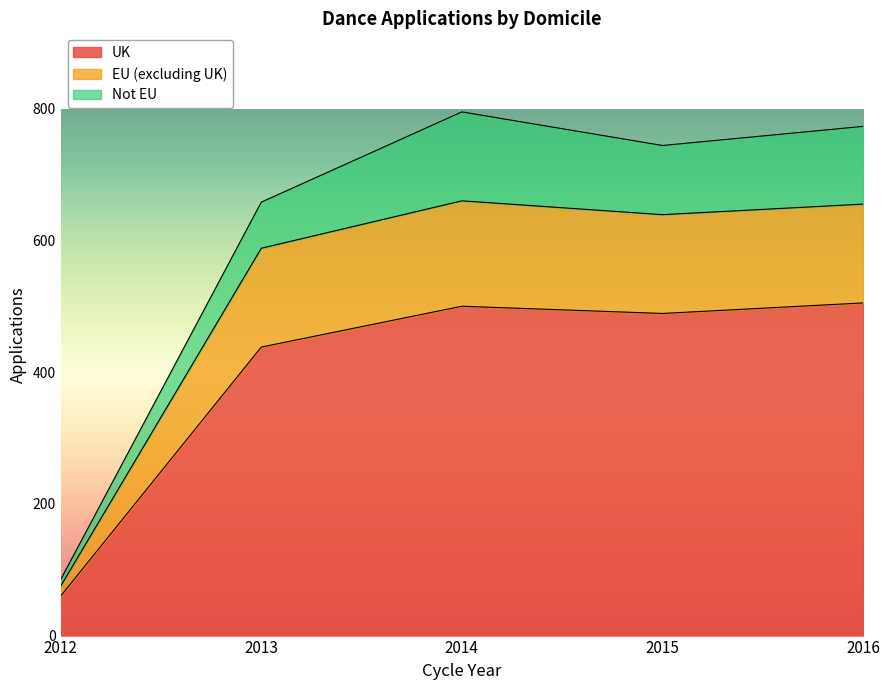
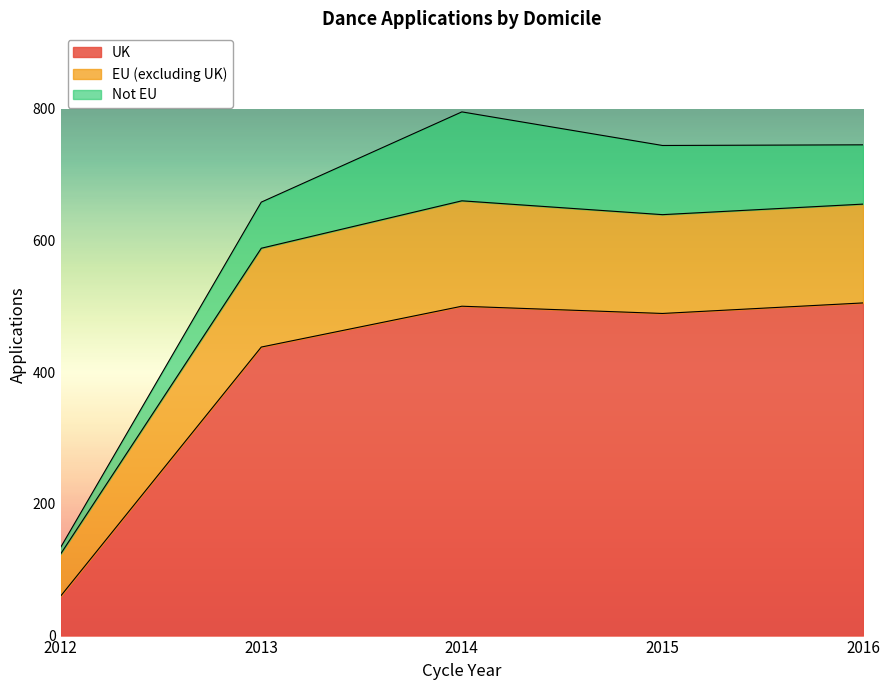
  {
    "UK": {
      "2012": 60,
      "2013": 440,
      "2014": 500,
      "2015": 490,
      "2016": 510
    },
    "EU (excluding UK)": {
-     "2012": 20,
+     "2012": 60,
      "2013": 150,
      "2014": 160,
      "2015": 150,
      "2016": 150
    },
    "Not EU": {
      "2012": 10,
      "2013": 70,
      "2014": 140,
      "2015": 110,
-     "2016": 120
+     "2016": 90
    }
  }
